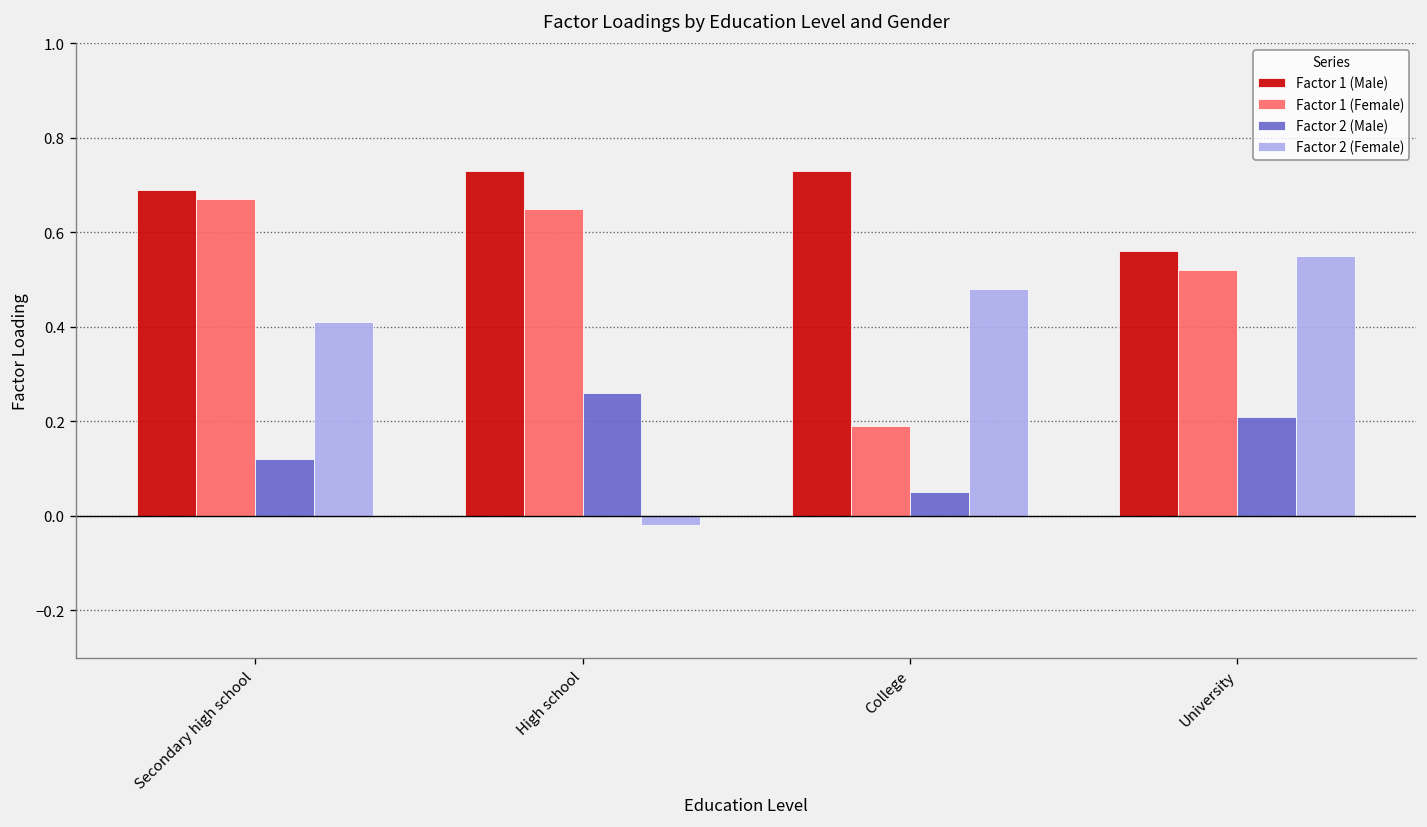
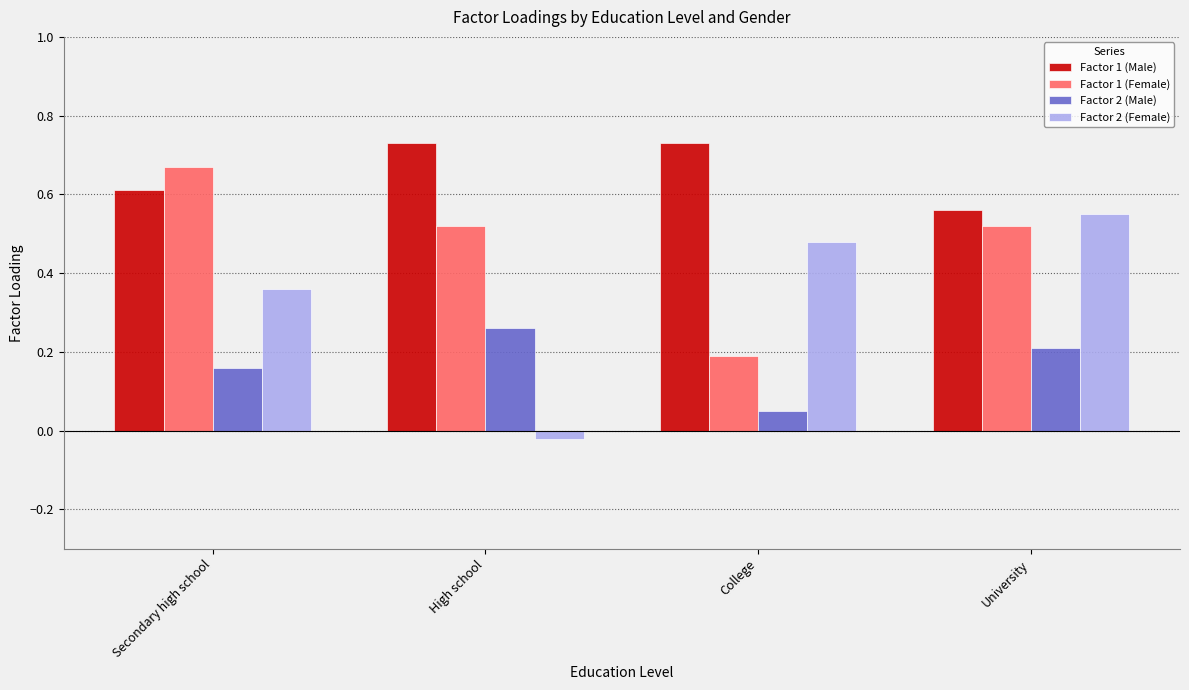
  {
    "Factor 1 (Male)": {
-     "Secondary high school": 0.69,
+     "Secondary high school": 0.61,
      "High school": 0.73,
      "College": 0.73,
      "University": 0.56
    },
    "Factor 1 (Female)": {
      "Secondary high school": 0.67,
-     "High school": 0.65,
+     "High school": 0.52,
      "College": 0.19,
      "University": 0.52
    },
    "Factor 2 (Male)": {
-     "Secondary high school": 0.12,
+     "Secondary high school": 0.16,
      "High school": 0.26,
      "College": 0.05,
      "University": 0.21
    },
    "Factor 2 (Female)": {
-     "Secondary high school": 0.41,
+     "Secondary high school": 0.36,
      "High school": -0.02,
      "College": 0.48,
      "University": 0.55
    }
  }
